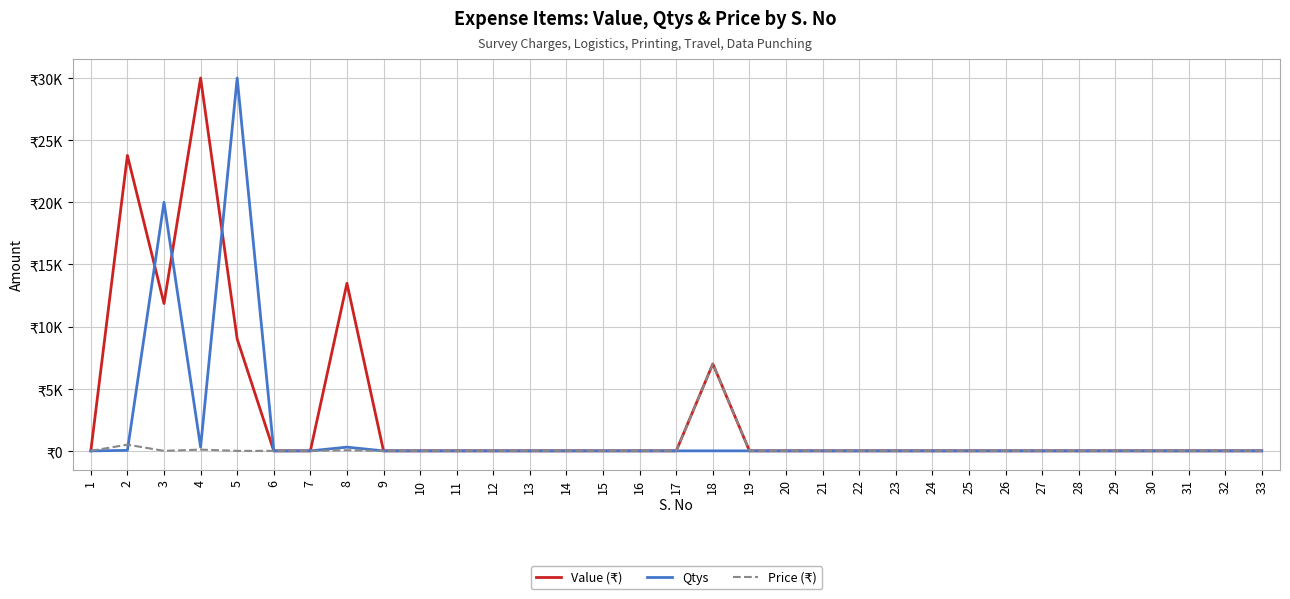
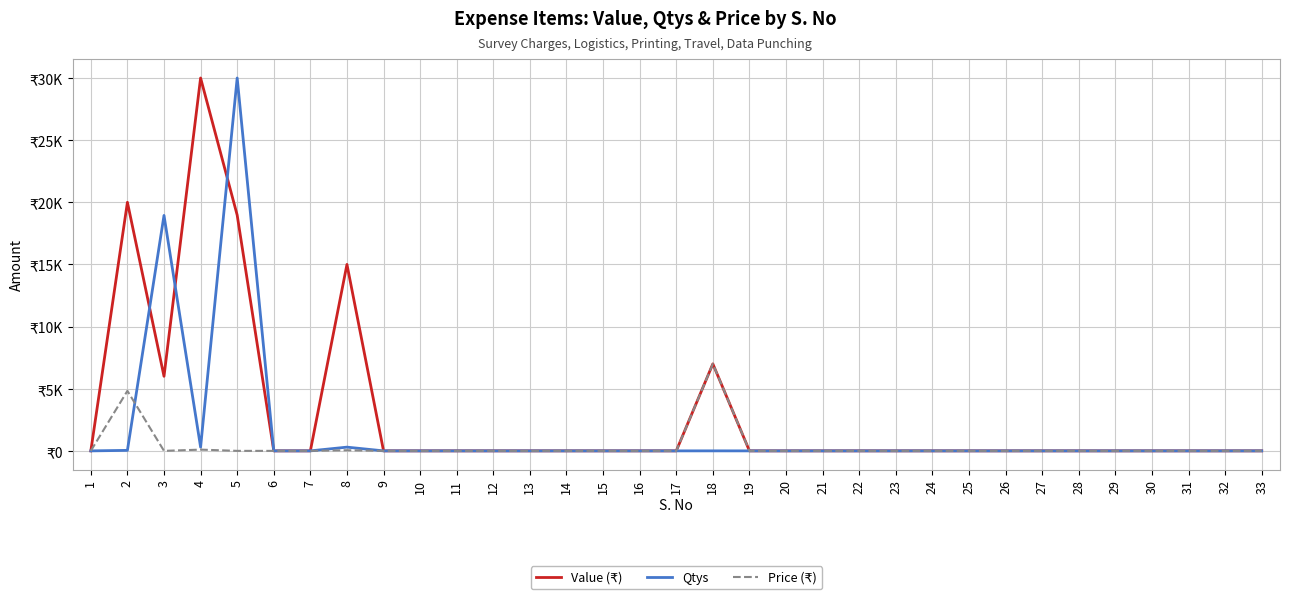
  {
    "Value (₹)": {
-     "2": "₹23800",
-     "3": "₹11900",
+     "2": "₹20000",
+     "3": "₹6000",
      "4": "₹30000",
-     "5": "₹9000",
-     "8": "₹13500"
+     "5": "₹19000",
+     "8": "₹15000"
    },
    "Qtys": {
      "2": "₹0",
-     "3": "₹20000",
+     "3": "₹18900",
      "5": "₹30000",
      "8": "₹300",
      "18": "₹0"
    },
    "Price (₹)": {
-     "2": "₹500",
+     "2": "₹4800",
      "3": "₹0",
      "5": "₹0",
      "8": "₹100"
    }
  }
